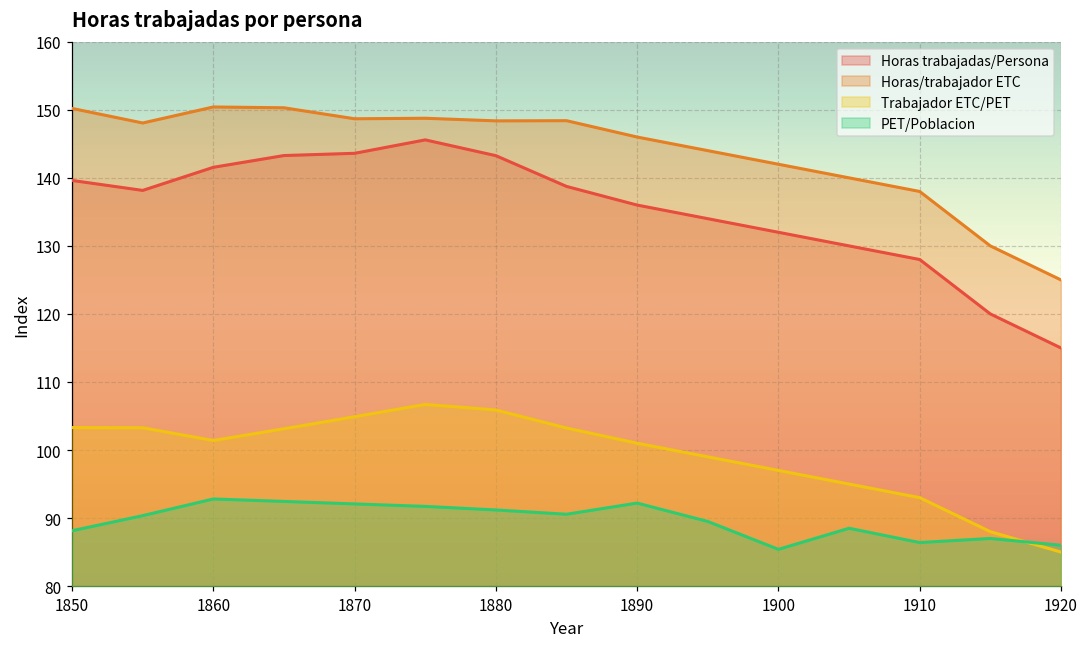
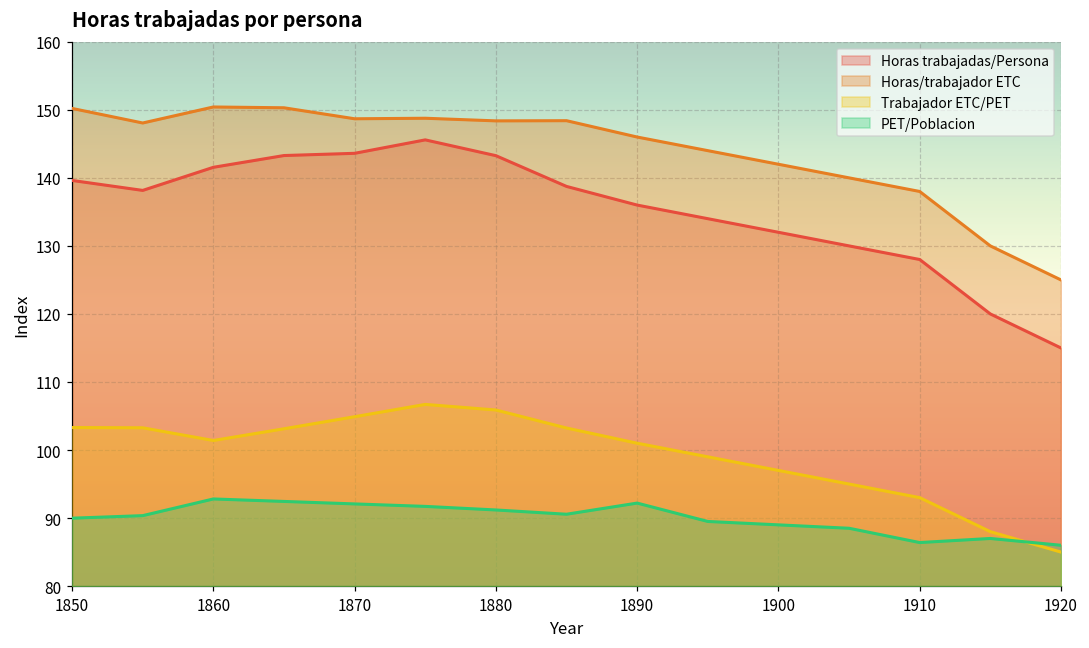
  {
    "PET/Poblacion": {
-     "1850": 88,
+     "1850": 90,
      "1860": 93,
      "1870": 92,
      "1880": 91,
      "1890": 92,
-     "1900": 85,
+     "1900": 89,
      "1910": 86,
      "1920": 86
    }
  }
